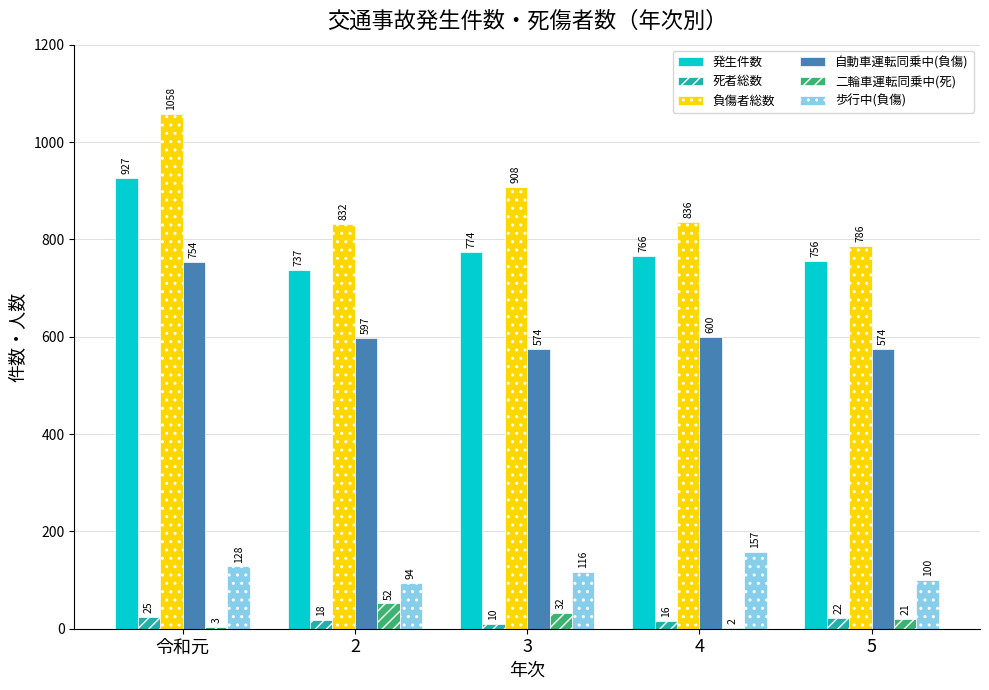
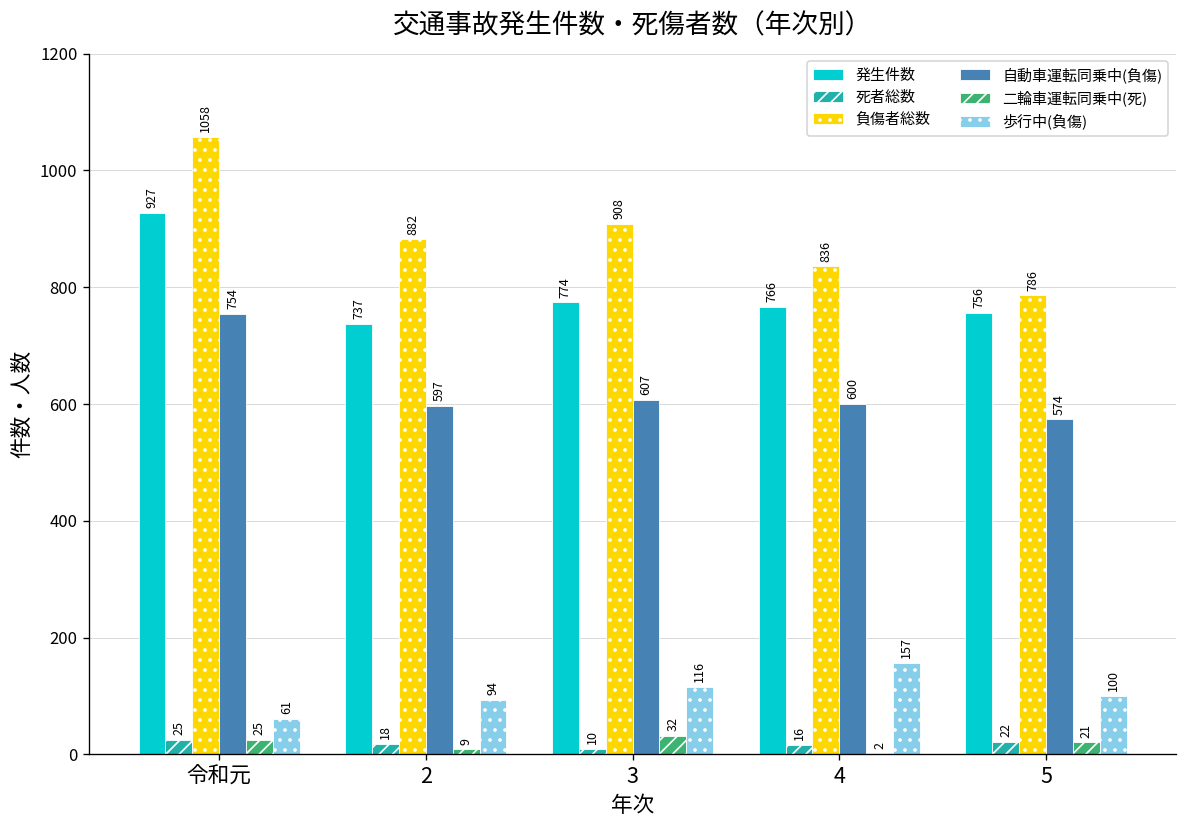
  {
    "負傷者総数": {
      "令和元": 1058,
-     "2": 832,
+     "2": 882,
      "3": 908,
      "4": 836,
      "5": 786
    },
    "自動車運転同乗中(負傷)": {
      "令和元": 754,
      "2": 597,
-     "3": 574,
+     "3": 607,
      "4": 600,
      "5": 574
    },
    "二輪車運転同乗中(死)": {
-     "令和元": 3,
-     "2": 52,
+     "令和元": 25,
+     "2": 9,
      "3": 32,
      "4": 2,
      "5": 21
    },
    "歩行中(負傷)": {
-     "令和元": 128,
+     "令和元": 61,
      "2": 94,
      "3": 116,
      "4": 157,
      "5": 100
    }
  }
